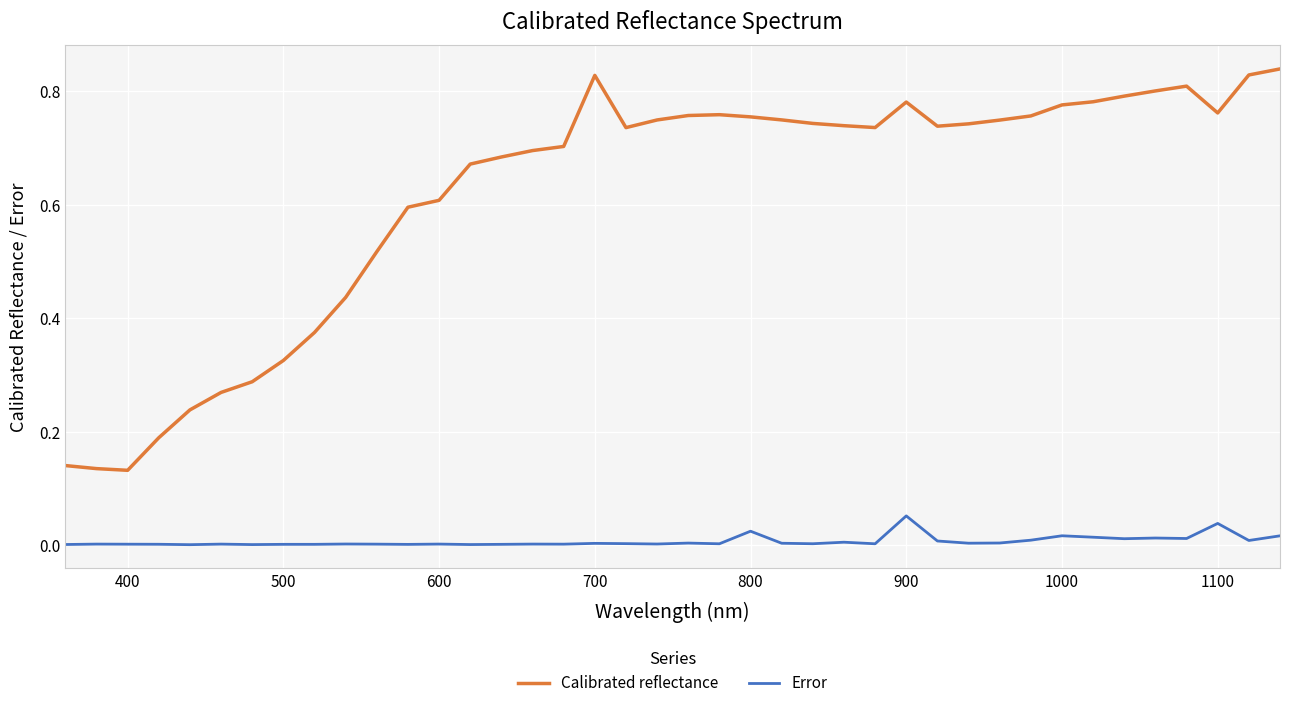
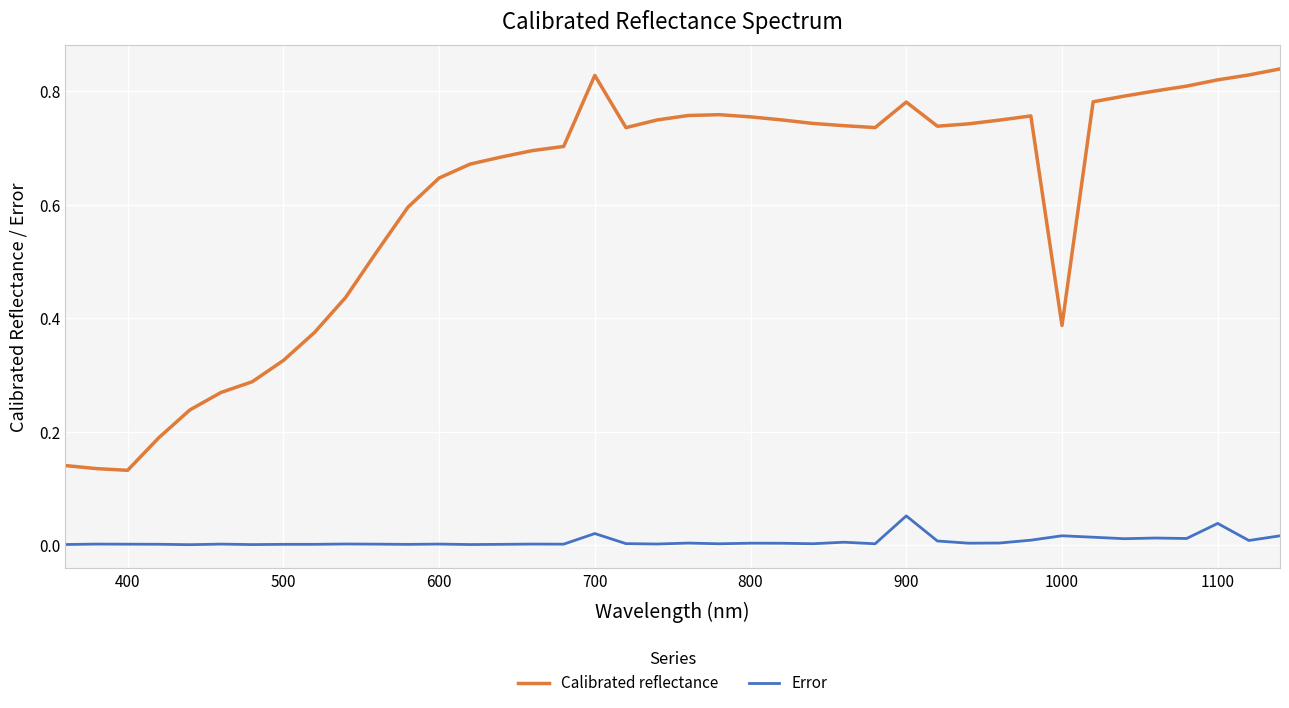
  {
    "Calibrated reflectance": {
      "400": 0.13,
      "500": 0.33,
-     "600": 0.61,
+     "600": 0.65,
      "700": 0.83,
      "800": 0.76,
      "900": 0.78,
-     "1000": 0.78,
-     "1100": 0.76
+     "1000": 0.39,
+     "1100": 0.82
    },
    "Error": {
      "400": 0.00,
      "500": 0.00,
      "600": 0.00,
-     "700": 0.00,
-     "800": 0.02,
+     "700": 0.02,
+     "800": 0.00,
      "900": 0.05,
      "1000": 0.02,
      "1100": 0.04
    }
  }
